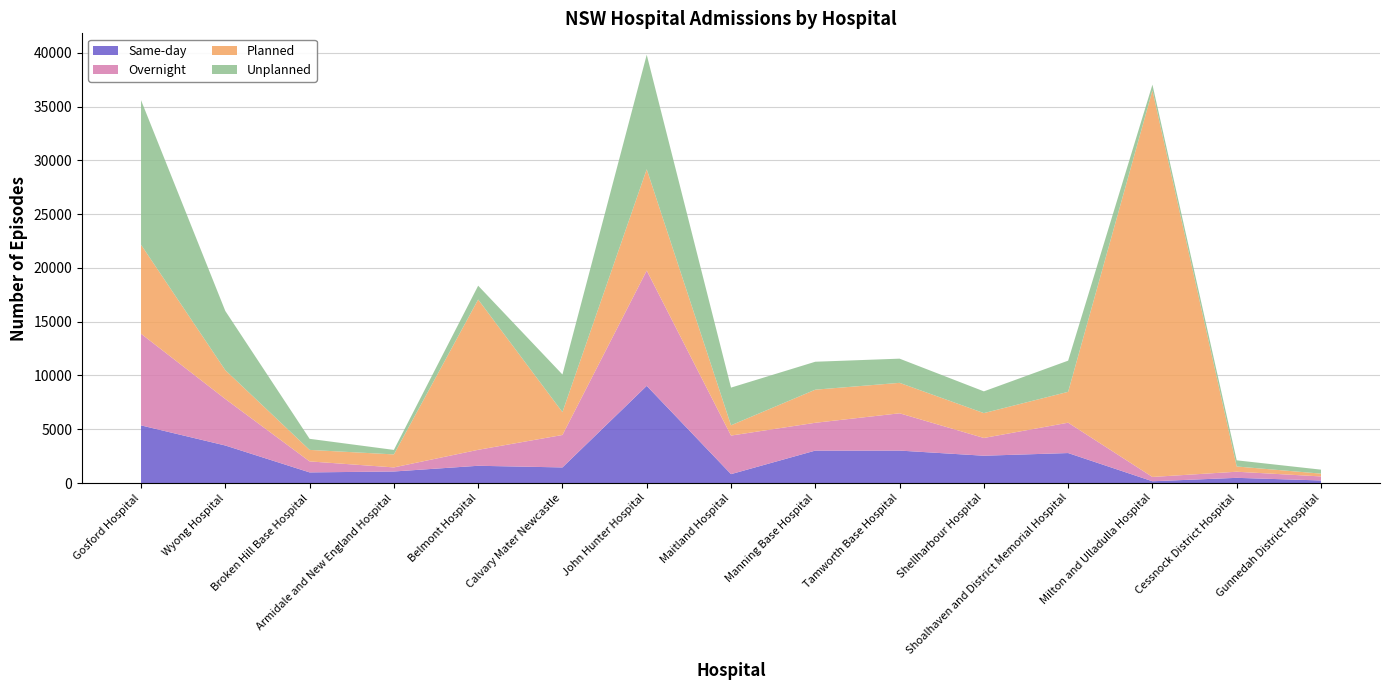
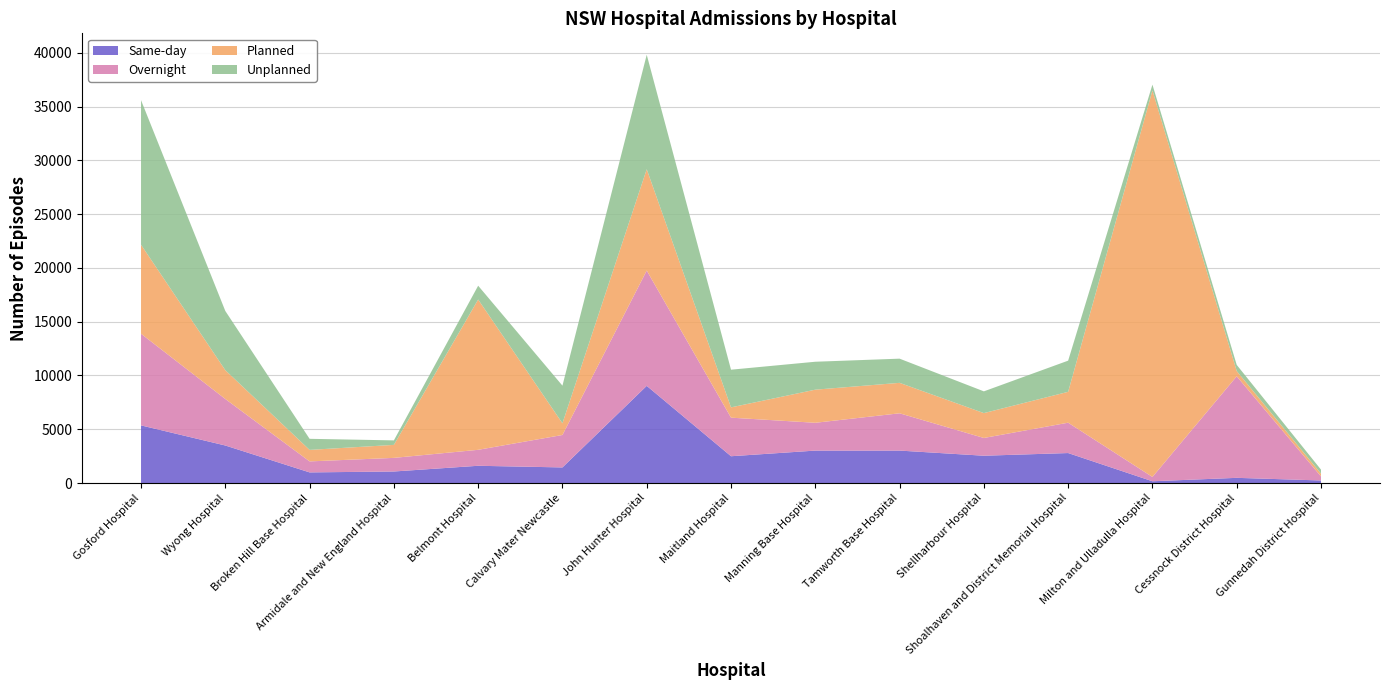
  {
    "Same-day": {
      "Gosford Hospital": 5400,
      "Wyong Hospital": 3500,
      "Broken Hill Base Hospital": 1000,
      "Armidale and New England Hospital": 1100,
      "Belmont Hospital": 1600,
      "Calvary Mater Newcastle": 1500,
      "John Hunter Hospital": 9000,
-     "Maitland Hospital": 800,
+     "Maitland Hospital": 2500,
      "Manning Base Hospital": 3000,
      "Tamworth Base Hospital": 3000,
      "Shellharbour Hospital": 2500,
      "Shoalhaven and District Memorial Hospital": 2800,
      "Cessnock District Hospital": 500,
      "Gunnedah District Hospital": 200
    },
    "Overnight": {
      "Gosford Hospital": 8500,
      "Wyong Hospital": 4300,
      "Broken Hill Base Hospital": 1000,
-     "Armidale and New England Hospital": 400,
+     "Armidale and New England Hospital": 1300,
      "Belmont Hospital": 1500,
      "Calvary Mater Newcastle": 3000,
      "John Hunter Hospital": 10700,
      "Maitland Hospital": 3600,
      "Manning Base Hospital": 2600,
      "Tamworth Base Hospital": 3500,
      "Shellharbour Hospital": 1700,
      "Shoalhaven and District Memorial Hospital": 2800,
      "Milton and Ulladulla Hospital": 400,
-     "Cessnock District Hospital": 600,
+     "Cessnock District Hospital": 9400,
      "Gunnedah District Hospital": 400
    },
    "Planned": {
      "Gosford Hospital": 8300,
      "Wyong Hospital": 2700,
      "Broken Hill Base Hospital": 1100,
      "Armidale and New England Hospital": 1200,
      "Belmont Hospital": 14000,
-     "Calvary Mater Newcastle": 2100,
+     "Calvary Mater Newcastle": 1100,
      "John Hunter Hospital": 9400,
      "Maitland Hospital": 1000,
      "Manning Base Hospital": 3100,
      "Tamworth Base Hospital": 2800,
      "Shellharbour Hospital": 2300,
      "Shoalhaven and District Memorial Hospital": 2900,
      "Milton and Ulladulla Hospital": 35900,
      "Cessnock District Hospital": 500,
      "Gunnedah District Hospital": 300
    },
    "Unplanned": {
      "Gosford Hospital": 13400,
      "Wyong Hospital": 5500,
      "Broken Hill Base Hospital": 1000,
      "Armidale and New England Hospital": 400,
      "Belmont Hospital": 1300,
      "Calvary Mater Newcastle": 3500,
      "John Hunter Hospital": 10600,
      "Maitland Hospital": 3500,
      "Manning Base Hospital": 2600,
      "Tamworth Base Hospital": 2200,
      "Shellharbour Hospital": 2000,
      "Shoalhaven and District Memorial Hospital": 2900,
      "Milton and Ulladulla Hospital": 500,
      "Cessnock District Hospital": 600,
      "Gunnedah District Hospital": 400
    }
  }
